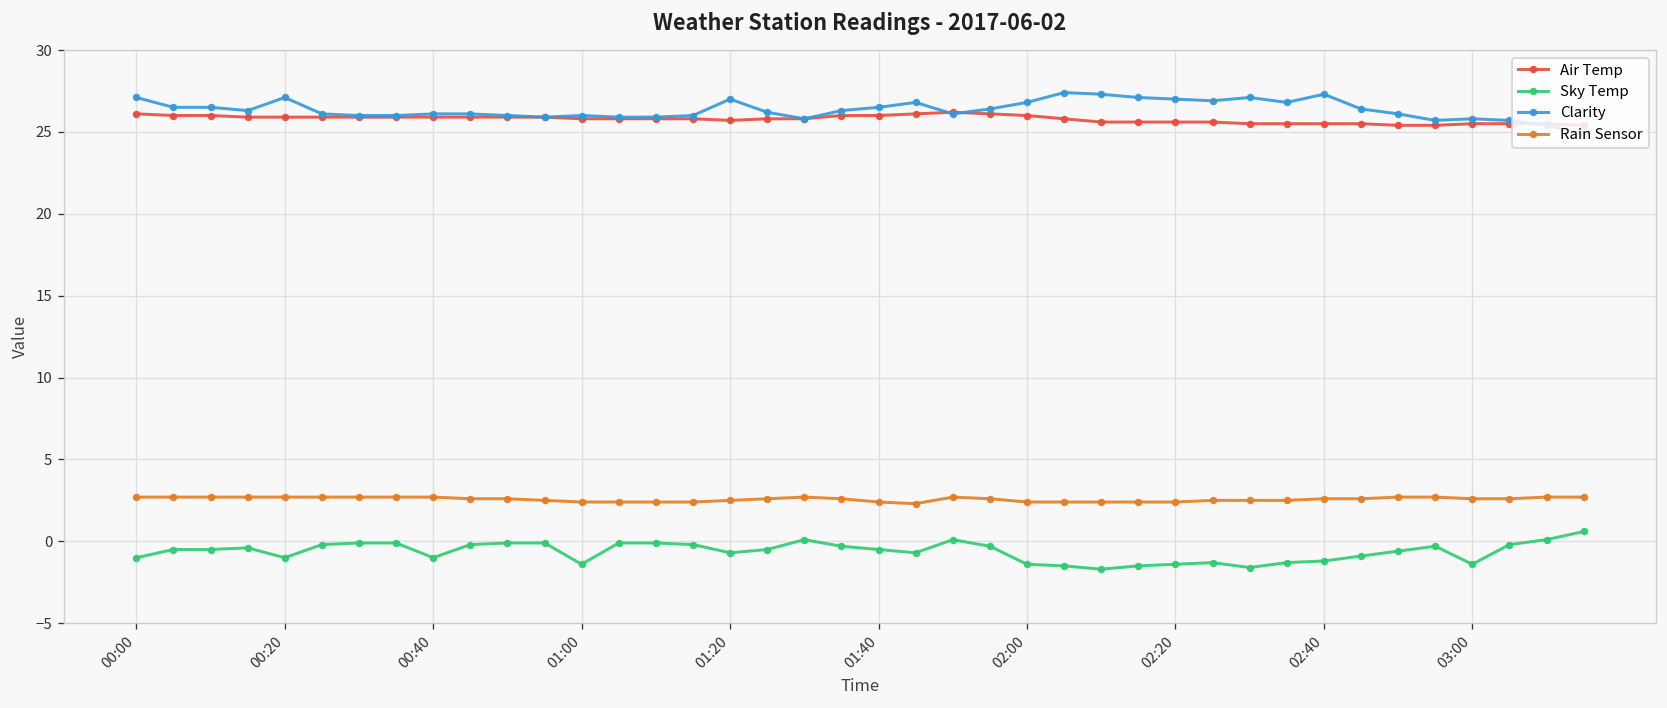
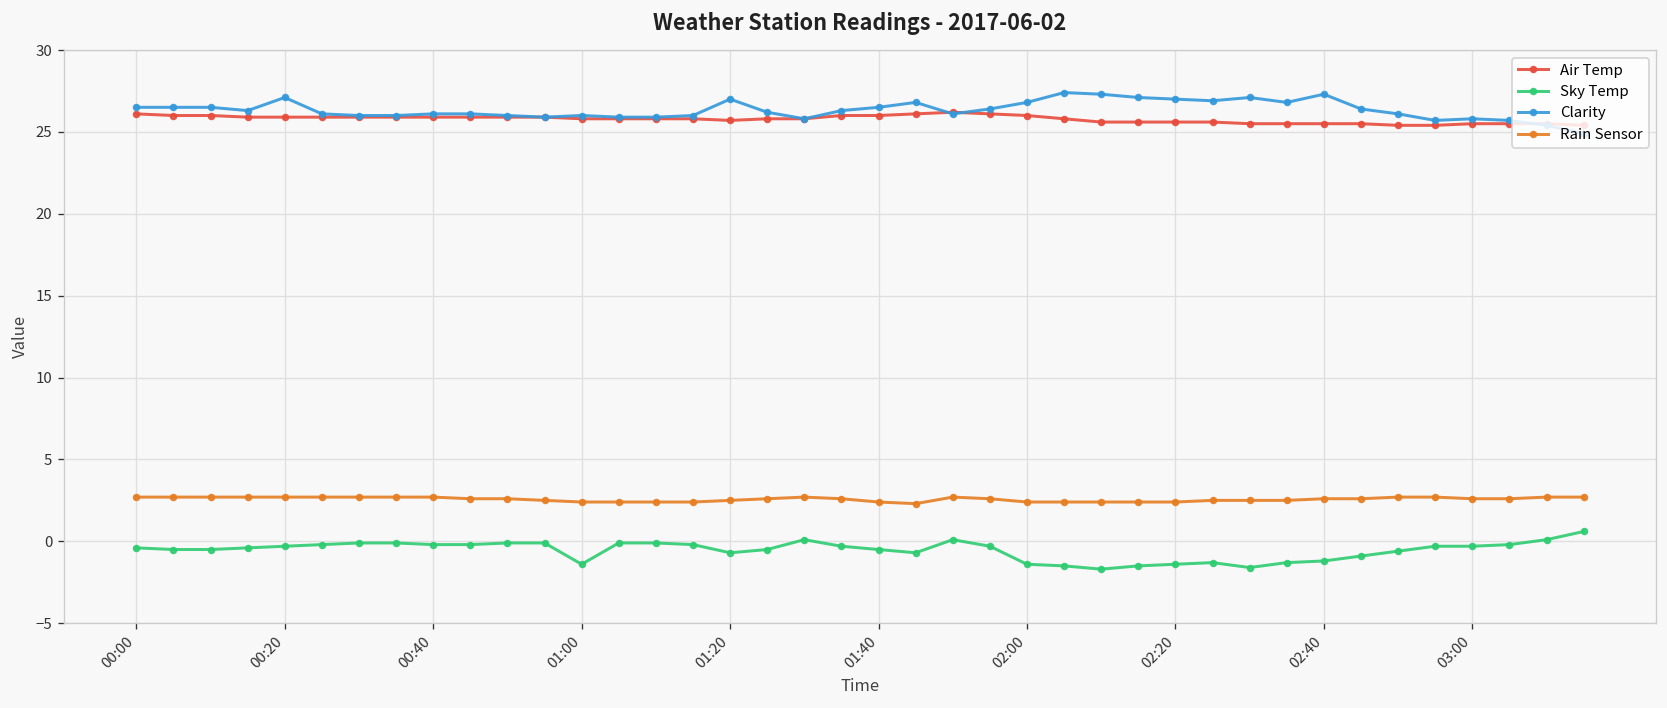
  {
    "Sky Temp": {
-     "00:00": -1.0,
-     "00:20": -1.0,
-     "00:40": -1.0,
+     "00:00": -0.4,
+     "00:20": -0.3,
+     "00:40": -0.2,
      "01:00": -1.4,
      "01:20": -0.7,
      "01:40": -0.5,
      "02:00": -1.4,
      "02:20": -1.4,
      "02:40": -1.2,
-     "03:00": -1.4
+     "03:00": -0.3
    },
    "Clarity": {
-     "00:00": 27.1,
+     "00:00": 26.5,
      "00:20": 27.1,
      "00:40": 26.1,
      "01:00": 26.0,
      "01:20": 27.0,
      "01:40": 26.5,
      "02:00": 26.8,
      "02:20": 27.0,
      "02:40": 27.3,
      "03:00": 25.8
    }
  }
